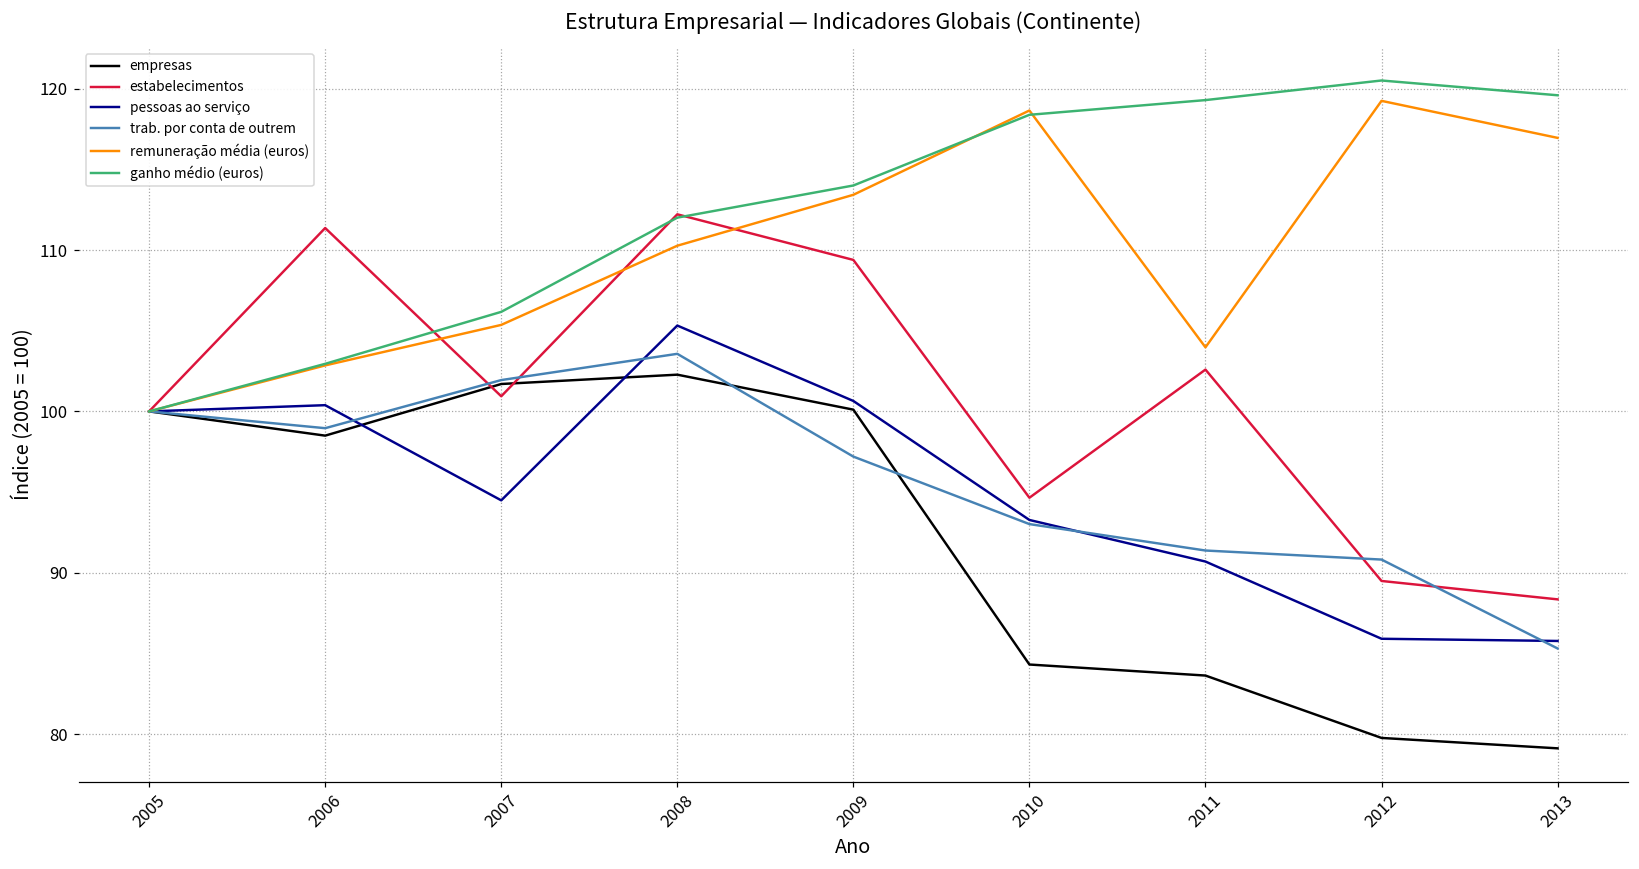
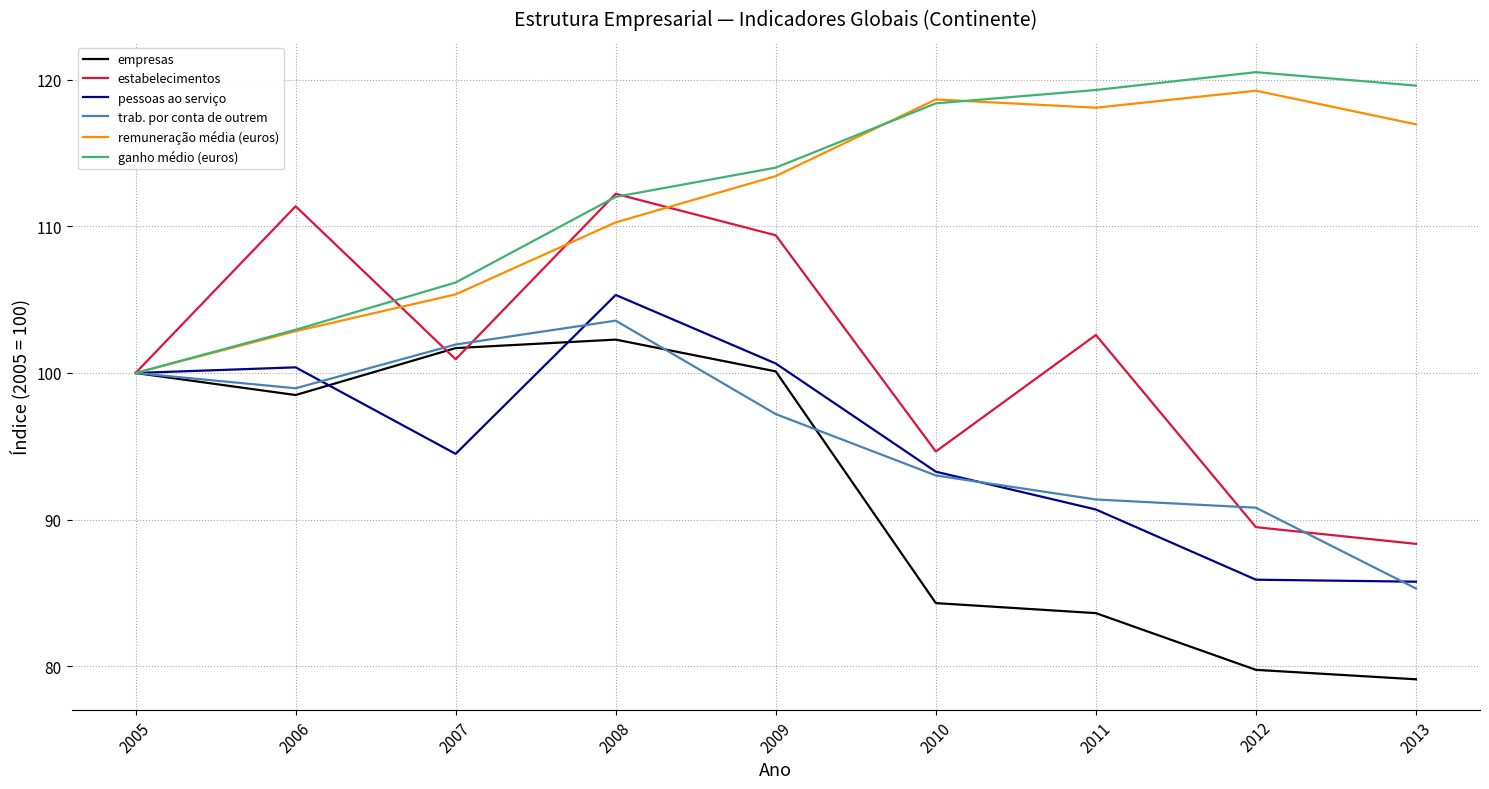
  {
    "empresas": {
      "2006": 98.5,
      "2007": 101.7,
      "2008": 102.3,
      "2009": 100.1,
      "2010": 84.3,
      "2011": 83.6,
      "2012": 79.8,
      "2013": 79.1
    },
    "estabelecimentos": {
      "2006": 111.4,
      "2007": 100.9,
      "2008": 112.2,
      "2009": 109.4,
      "2010": 94.6,
      "2011": 102.6,
      "2012": 89.5,
      "2013": 88.4
    },
    "pessoas ao serviço": {
      "2006": 100.4,
      "2007": 94.5,
      "2008": 105.3,
      "2009": 100.6,
      "2010": 93.3,
      "2011": 90.7,
      "2012": 85.9,
      "2013": 85.8
    },
    "trab. por conta de outrem": {
      "2006": 99.0,
      "2007": 101.9,
      "2008": 103.6,
      "2009": 97.2,
      "2010": 93.0,
      "2011": 91.4,
      "2012": 90.8,
      "2013": 85.3
    },
    "remuneração média (euros)": {
      "2007": 105.4,
      "2008": 110.3,
      "2009": 113.4,
      "2010": 118.6,
-     "2011": 104.0,
+     "2011": 118.1,
      "2012": 119.2,
      "2013": 116.9
    },
    "ganho médio (euros)": {
      "2007": 106.2,
      "2008": 112.0,
      "2009": 114.0,
      "2010": 118.4,
      "2011": 119.3,
      "2012": 120.5,
      "2013": 119.6
    }
  }
